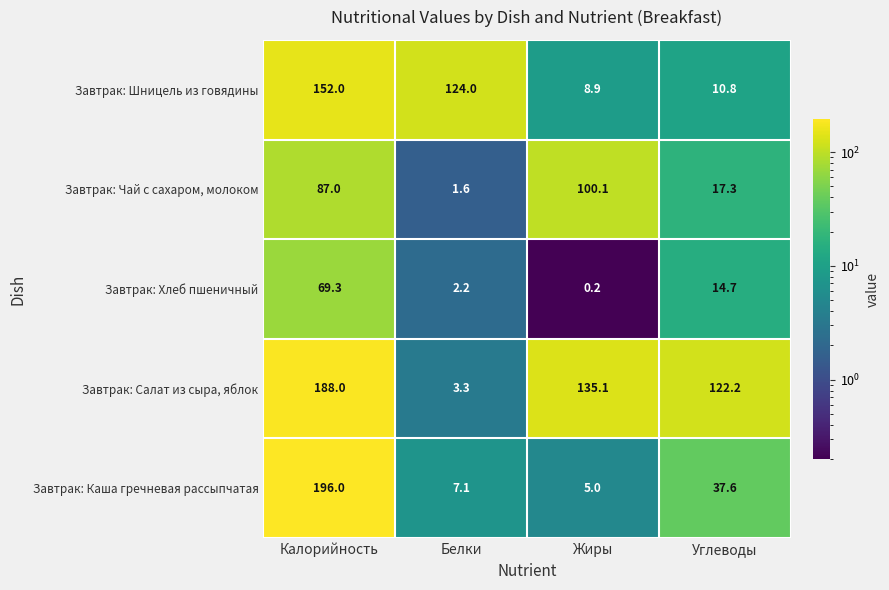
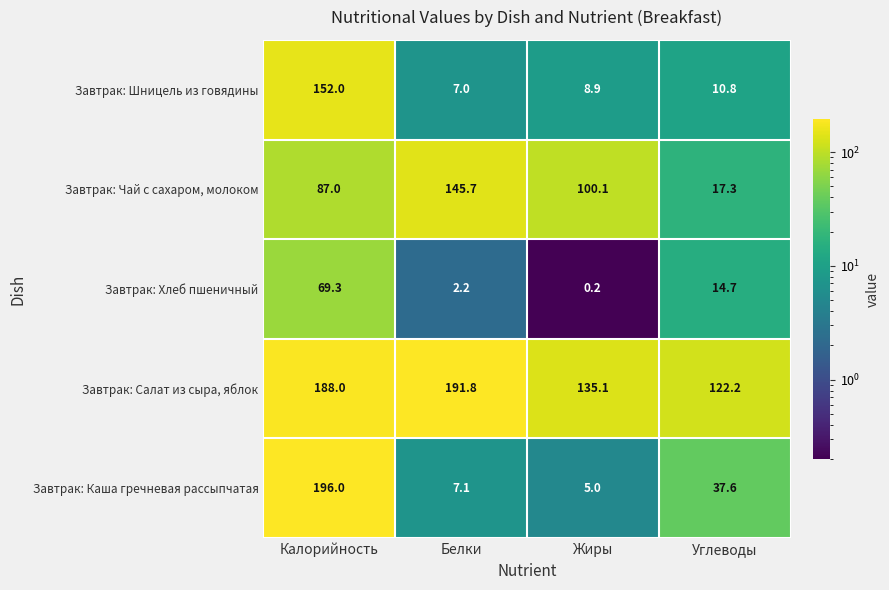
  {
    "Завтрак: Шницель из говядины": {
      "Калорийность": 152.0,
-     "Белки": 124.0,
+     "Белки": 7.0,
      "Жиры": 8.9,
      "Углеводы": 10.8
    },
    "Завтрак: Чай с сахаром, молоком": {
      "Калорийность": 87.0,
-     "Белки": 1.6,
+     "Белки": 145.7,
      "Жиры": 100.1,
      "Углеводы": 17.3
    },
    "Завтрак: Хлеб пшеничный": {
      "Калорийность": 69.3,
      "Белки": 2.2,
      "Жиры": 0.2,
      "Углеводы": 14.7
    },
    "Завтрак: Салат из сыра, яблок": {
      "Калорийность": 188.0,
-     "Белки": 3.3,
+     "Белки": 191.8,
      "Жиры": 135.1,
      "Углеводы": 122.2
    },
    "Завтрак: Каша гречневая рассыпчатая": {
      "Калорийность": 196.0,
      "Белки": 7.1,
      "Жиры": 5.0,
      "Углеводы": 37.6
    }
  }
